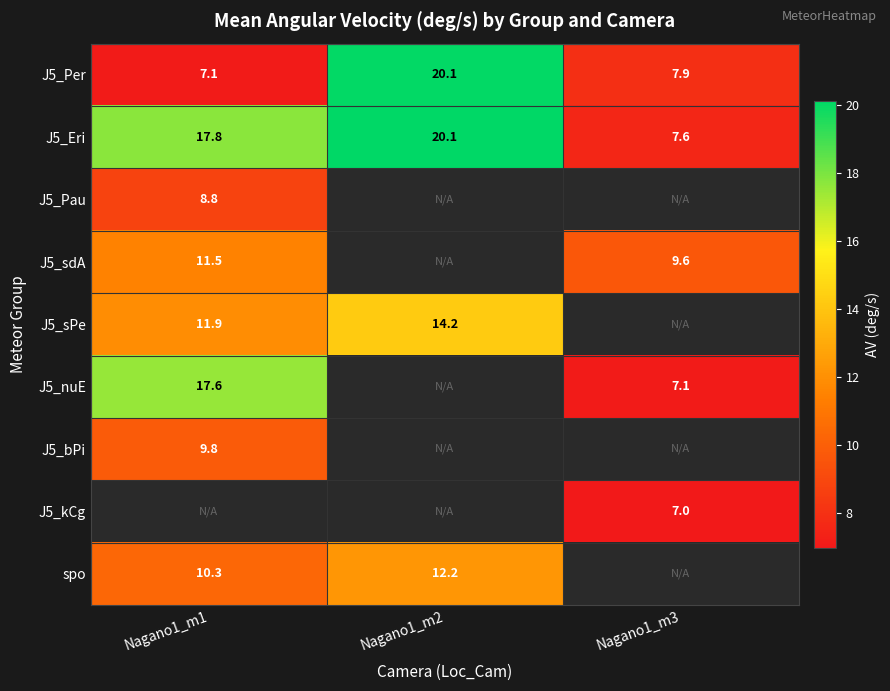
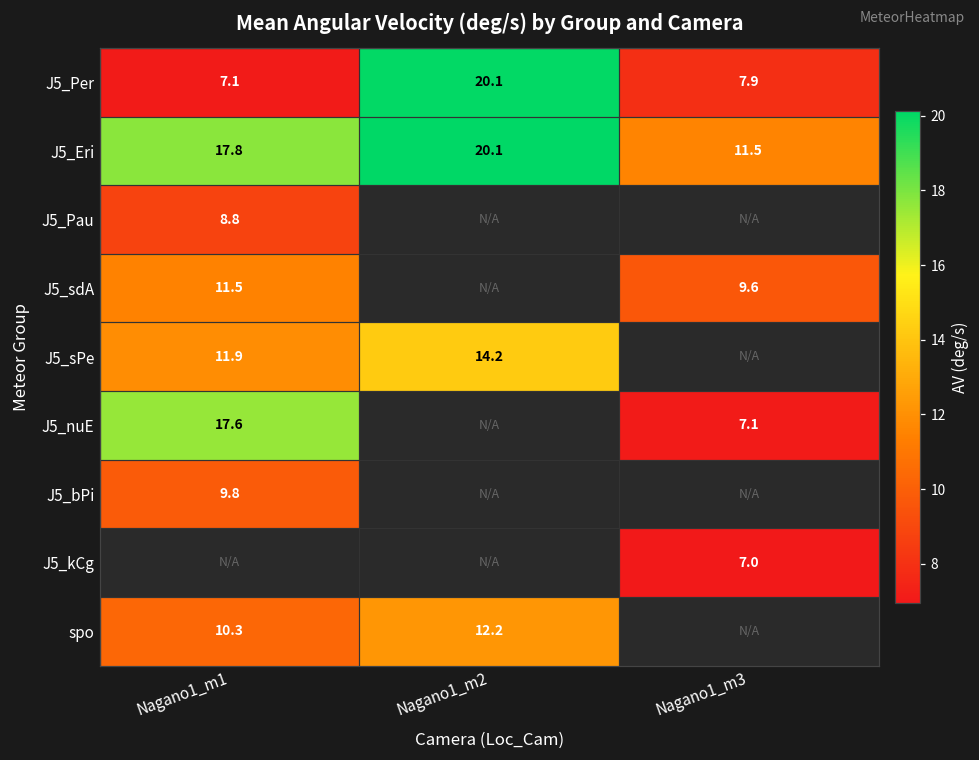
  {
    "J5_Per": {
      "Nagano1_m1": 7.1,
      "Nagano1_m2": 20.1,
      "Nagano1_m3": 7.9
    },
    "J5_Eri": {
      "Nagano1_m1": 17.8,
      "Nagano1_m2": 20.1,
-     "Nagano1_m3": 7.6
+     "Nagano1_m3": 11.5
    },
    "J5_Pau": {
      "Nagano1_m1": 8.8
    },
    "J5_sdA": {
      "Nagano1_m1": 11.5,
      "Nagano1_m3": 9.6
    },
    "J5_sPe": {
      "Nagano1_m1": 11.9,
      "Nagano1_m2": 14.2
    },
    "J5_nuE": {
      "Nagano1_m1": 17.6,
      "Nagano1_m3": 7.1
    },
    "J5_bPi": {
      "Nagano1_m1": 9.8
    },
    "J5_kCg": {
      "Nagano1_m3": 7.0
    },
    "spo": {
      "Nagano1_m1": 10.3,
      "Nagano1_m2": 12.2
    }
  }
